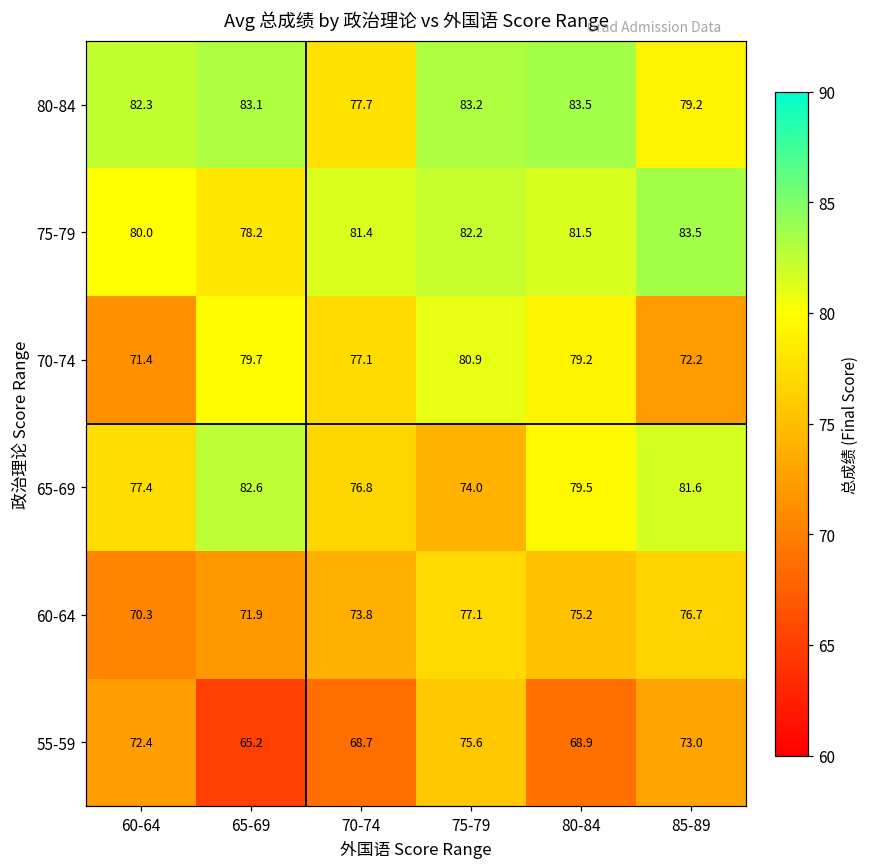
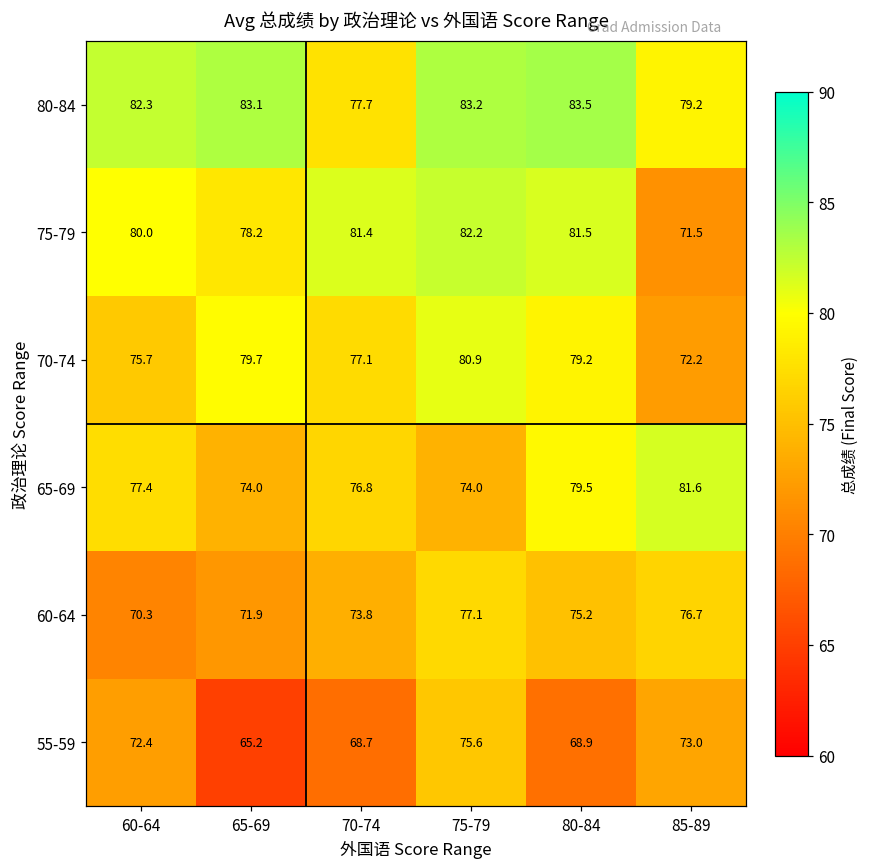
  {
    "80-84": {
      "60-64": 82.3,
      "65-69": 83.1,
      "70-74": 77.7,
      "75-79": 83.2,
      "80-84": 83.5,
      "85-89": 79.2
    },
    "75-79": {
      "60-64": 80.0,
      "65-69": 78.2,
      "70-74": 81.4,
      "75-79": 82.2,
      "80-84": 81.5,
-     "85-89": 83.5
+     "85-89": 71.5
    },
    "70-74": {
-     "60-64": 71.4,
+     "60-64": 75.7,
      "65-69": 79.7,
      "70-74": 77.1,
      "75-79": 80.9,
      "80-84": 79.2,
      "85-89": 72.2
    },
    "65-69": {
      "60-64": 77.4,
-     "65-69": 82.6,
+     "65-69": 74.0,
      "70-74": 76.8,
      "75-79": 74.0,
      "80-84": 79.5,
      "85-89": 81.6
    },
    "60-64": {
      "60-64": 70.3,
      "65-69": 71.9,
      "70-74": 73.8,
      "75-79": 77.1,
      "80-84": 75.2,
      "85-89": 76.7
    },
    "55-59": {
      "60-64": 72.4,
      "65-69": 65.2,
      "70-74": 68.7,
      "75-79": 75.6,
      "80-84": 68.9,
      "85-89": 73.0
    }
  }
